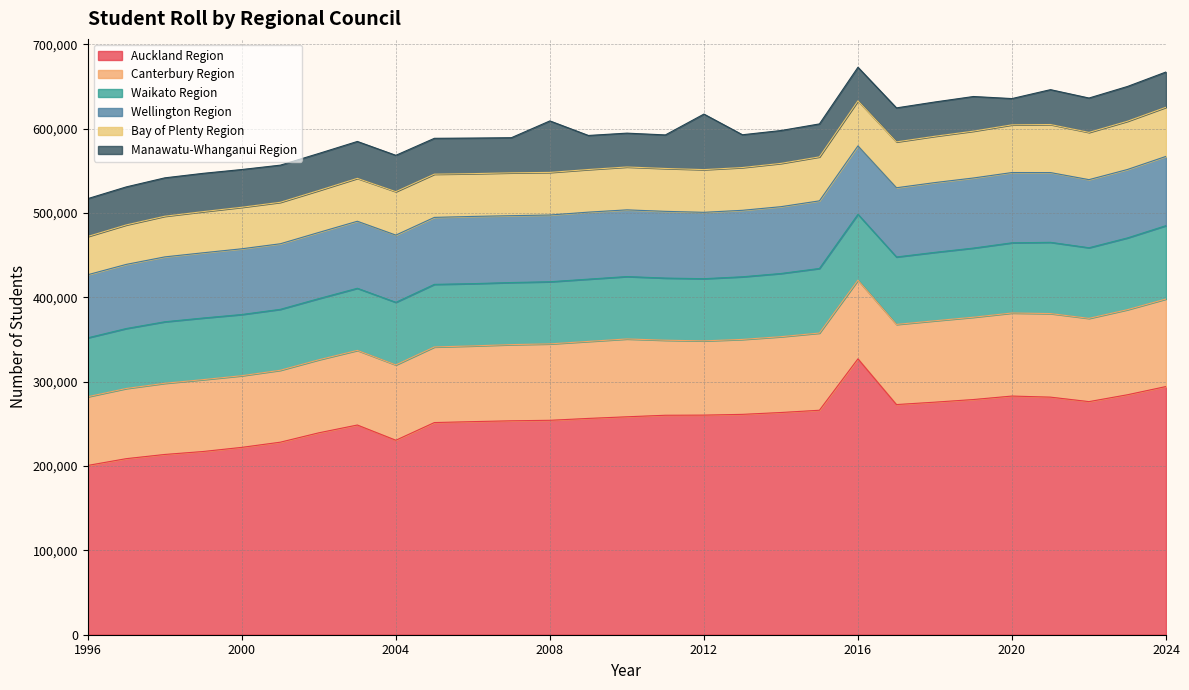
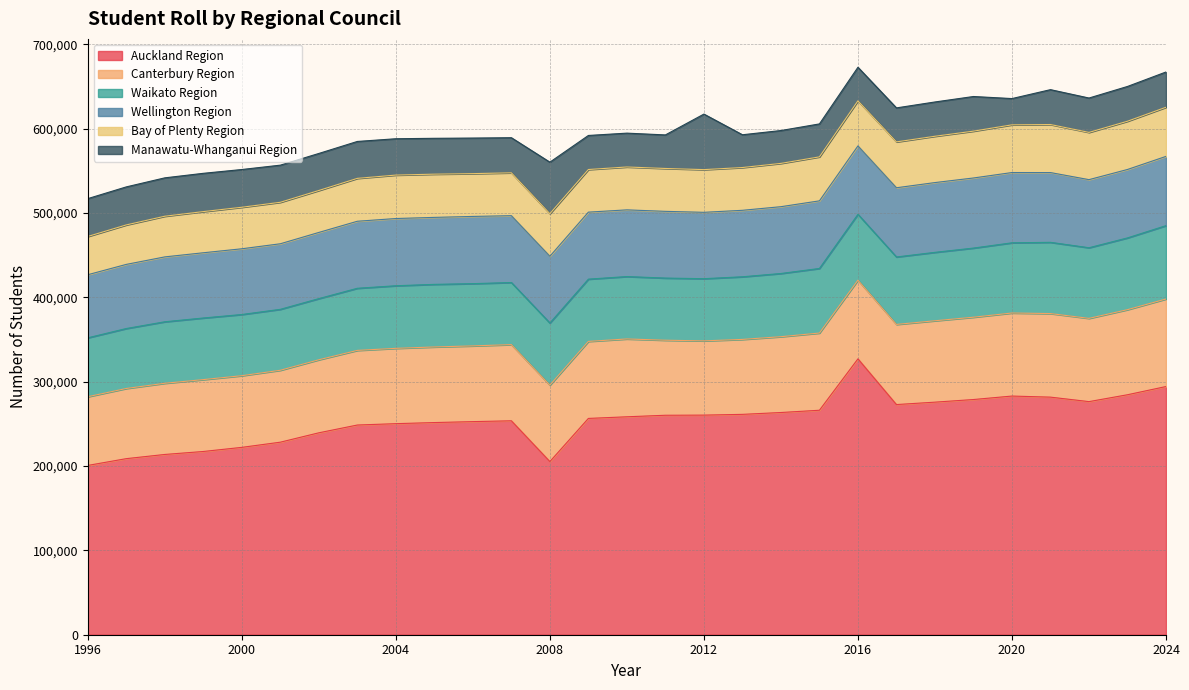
  {
    "Auckland Region": {
      "1996": "200,000",
      "2000": "220,000",
-     "2004": "230,000",
-     "2008": "250,000",
+     "2004": "250,000",
+     "2008": "210,000",
      "2012": "260,000",
      "2016": "330,000",
      "2020": "280,000",
      "2024": "290,000"
    },
    "Manawatu-Whanganui Region": {
      "1996": "40,000",
      "2000": "40,000",
      "2004": "40,000",
      "2008": "60,000",
      "2012": "70,000",
      "2016": "40,000",
      "2020": "30,000",
      "2024": "40,000"
    }
  }
